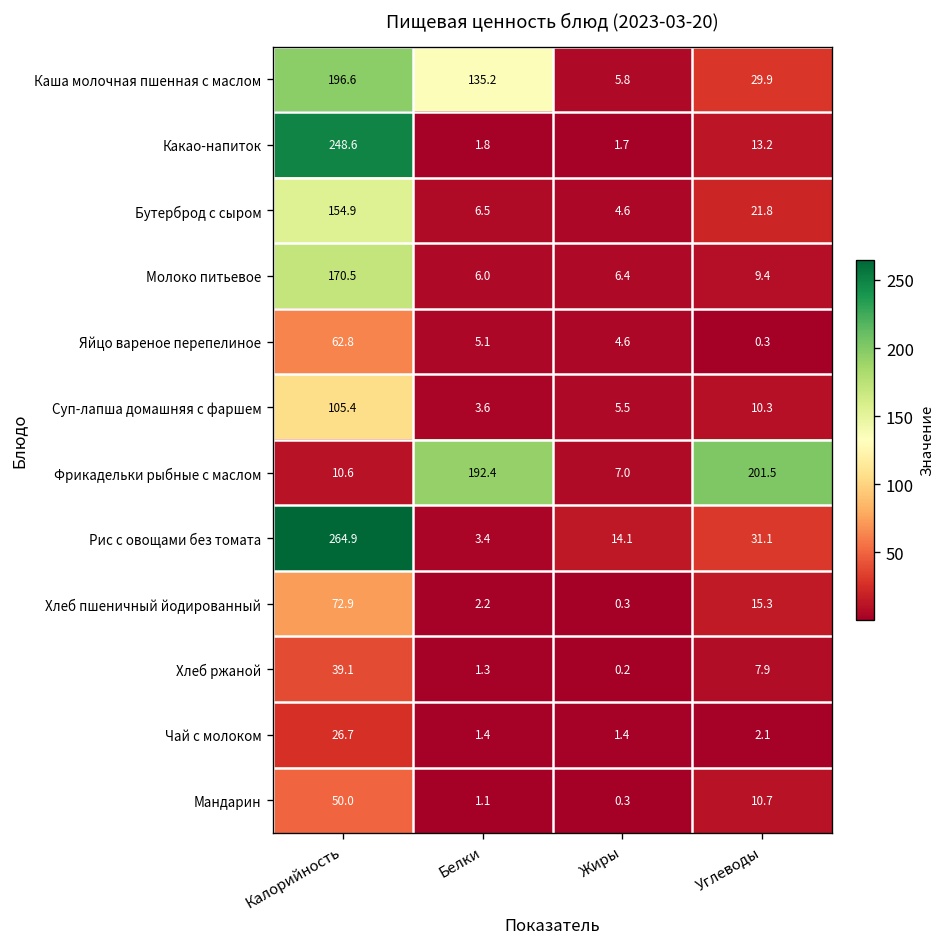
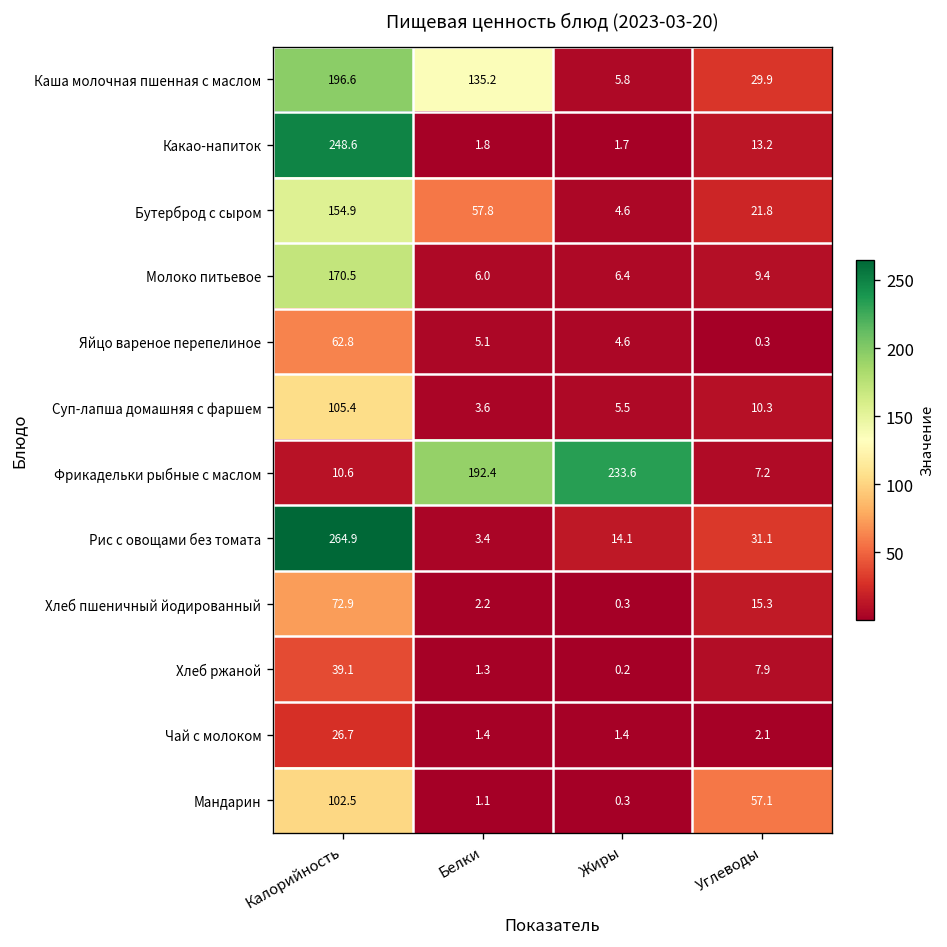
  {
    "Каша молочная пшенная с маслом": {
      "Калорийность": 196.6,
      "Белки": 135.2,
      "Жиры": 5.8,
      "Углеводы": 29.9
    },
    "Какао-напиток": {
      "Калорийность": 248.6,
      "Белки": 1.8,
      "Жиры": 1.7,
      "Углеводы": 13.2
    },
    "Бутерброд с сыром": {
      "Калорийность": 154.9,
-     "Белки": 6.5,
+     "Белки": 57.8,
      "Жиры": 4.6,
      "Углеводы": 21.8
    },
    "Молоко питьевое": {
      "Калорийность": 170.5,
      "Белки": 6.0,
      "Жиры": 6.4,
      "Углеводы": 9.4
    },
    "Яйцо вареное перепелиное": {
      "Калорийность": 62.8,
      "Белки": 5.1,
      "Жиры": 4.6,
      "Углеводы": 0.3
    },
    "Суп-лапша домашняя с фаршем": {
      "Калорийность": 105.4,
      "Белки": 3.6,
      "Жиры": 5.5,
      "Углеводы": 10.3
    },
    "Фрикадельки рыбные с маслом": {
      "Калорийность": 10.6,
      "Белки": 192.4,
-     "Жиры": 7.0,
-     "Углеводы": 201.5
+     "Жиры": 233.6,
+     "Углеводы": 7.2
    },
    "Рис с овощами без томата": {
      "Калорийность": 264.9,
      "Белки": 3.4,
      "Жиры": 14.1,
      "Углеводы": 31.1
    },
    "Хлеб пшеничный йодированный": {
      "Калорийность": 72.9,
      "Белки": 2.2,
      "Жиры": 0.3,
      "Углеводы": 15.3
    },
    "Хлеб ржаной": {
      "Калорийность": 39.1,
      "Белки": 1.3,
      "Жиры": 0.2,
      "Углеводы": 7.9
    },
    "Чай с молоком": {
      "Калорийность": 26.7,
      "Белки": 1.4,
      "Жиры": 1.4,
      "Углеводы": 2.1
    },
    "Мандарин": {
-     "Калорийность": 50.0,
+     "Калорийность": 102.5,
      "Белки": 1.1,
      "Жиры": 0.3,
-     "Углеводы": 10.7
+     "Углеводы": 57.1
    }
  }
